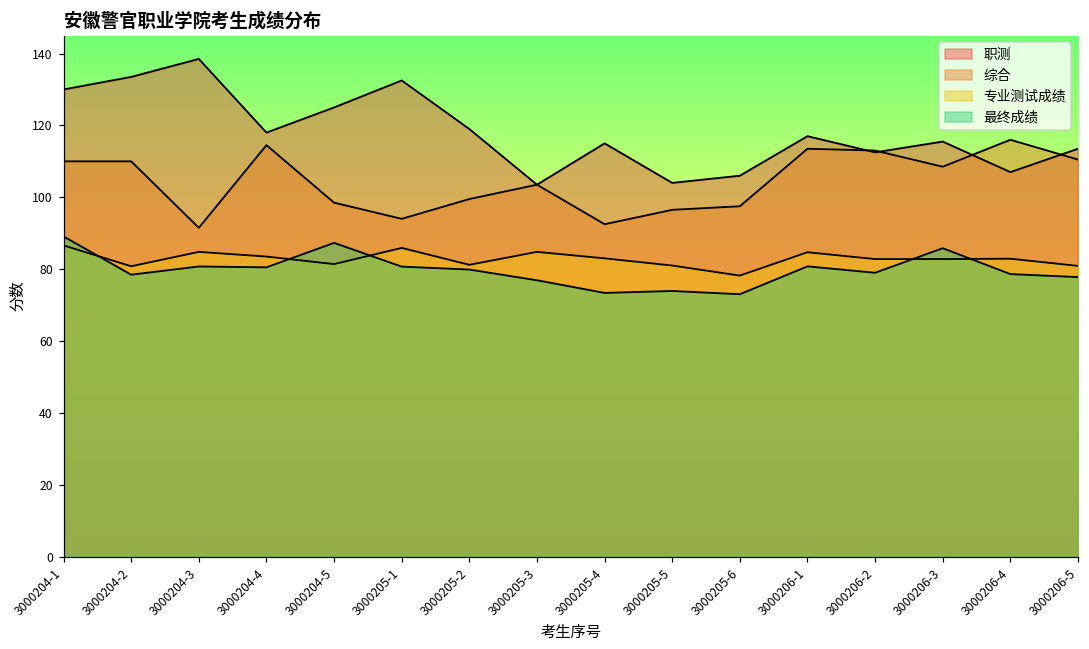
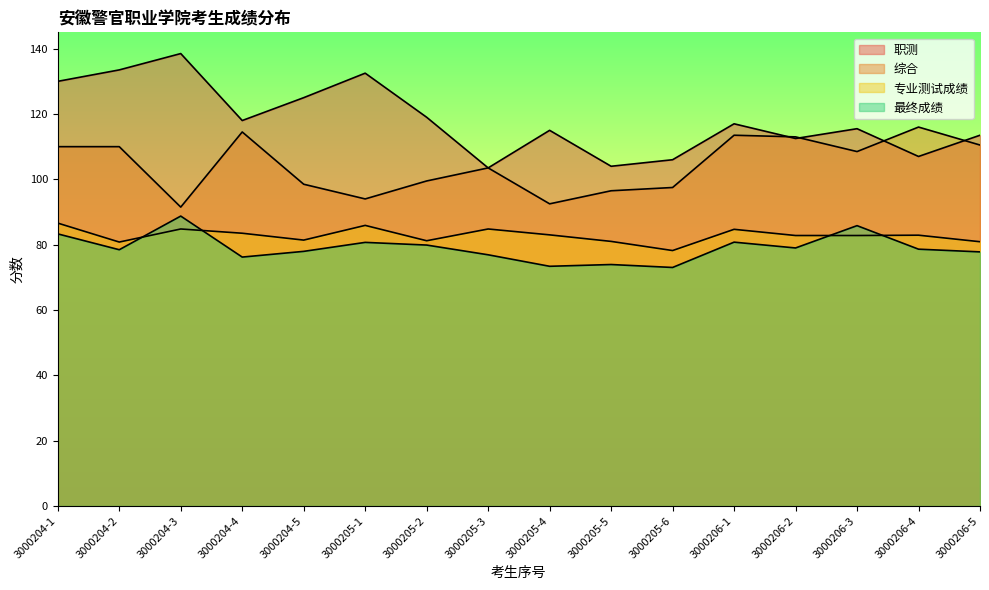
  {
    "最终成绩": {
-     "3000204-1": 89,
+     "3000204-1": 83,
      "3000204-2": 78,
-     "3000204-3": 81,
-     "3000204-4": 81,
-     "3000204-5": 87,
+     "3000204-3": 89,
+     "3000204-4": 76,
+     "3000204-5": 78,
      "3000205-1": 81,
      "3000205-2": 80,
      "3000205-3": 77,
      "3000205-4": 73,
      "3000205-5": 74,
      "3000205-6": 73,
      "3000206-1": 81,
      "3000206-2": 79,
      "3000206-3": 86,
      "3000206-4": 79,
      "3000206-5": 78
    }
  }
